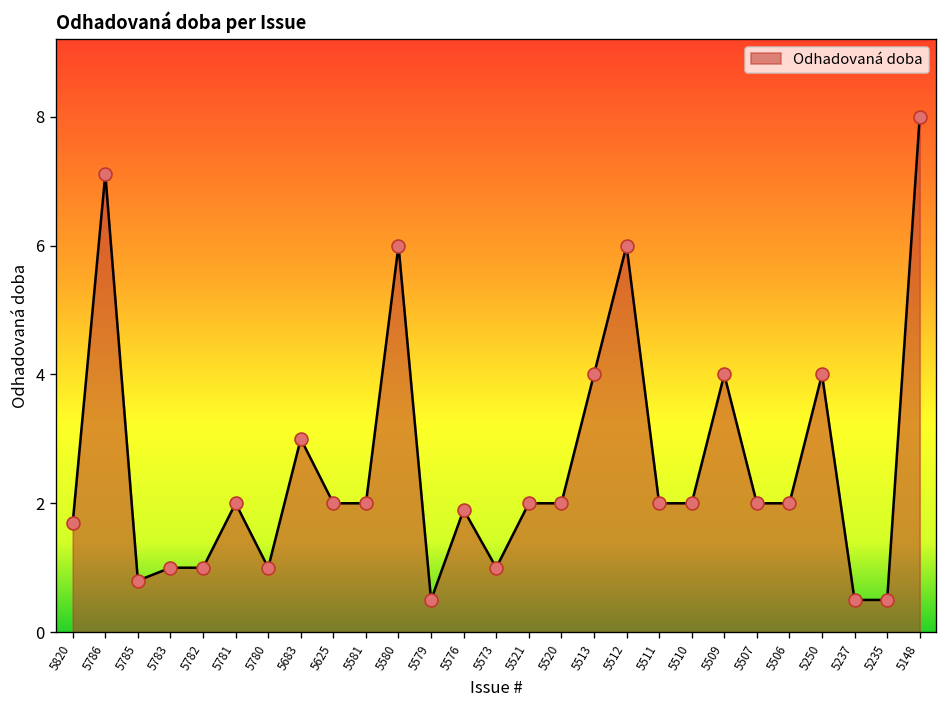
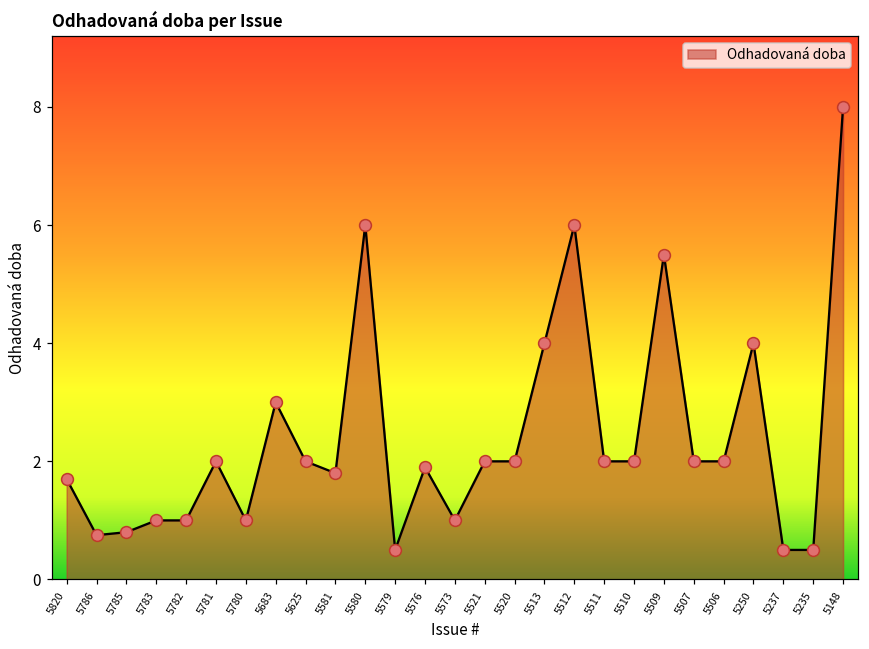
  {
    "5820": 1.7,
-   "5786": 7.1,
+   "5786": 0.8,
    "5785": 0.8,
    "5783": 1.0,
    "5782": 1.0,
    "5781": 2.0,
    "5780": 1.0,
    "5683": 3.0,
    "5625": 2.0,
-   "5581": 2.0,
+   "5581": 1.8,
    "5580": 6.0,
    "5579": 0.5,
    "5576": 1.9,
    "5573": 1.0,
    "5521": 2.0,
    "5520": 2.0,
    "5513": 4.0,
    "5512": 6.0,
    "5511": 2.0,
    "5510": 2.0,
-   "5509": 4.0,
+   "5509": 5.5,
    "5507": 2.0,
    "5506": 2.0,
    "5250": 4.0,
    "5237": 0.5,
    "5235": 0.5,
    "5148": 8.0
  }
